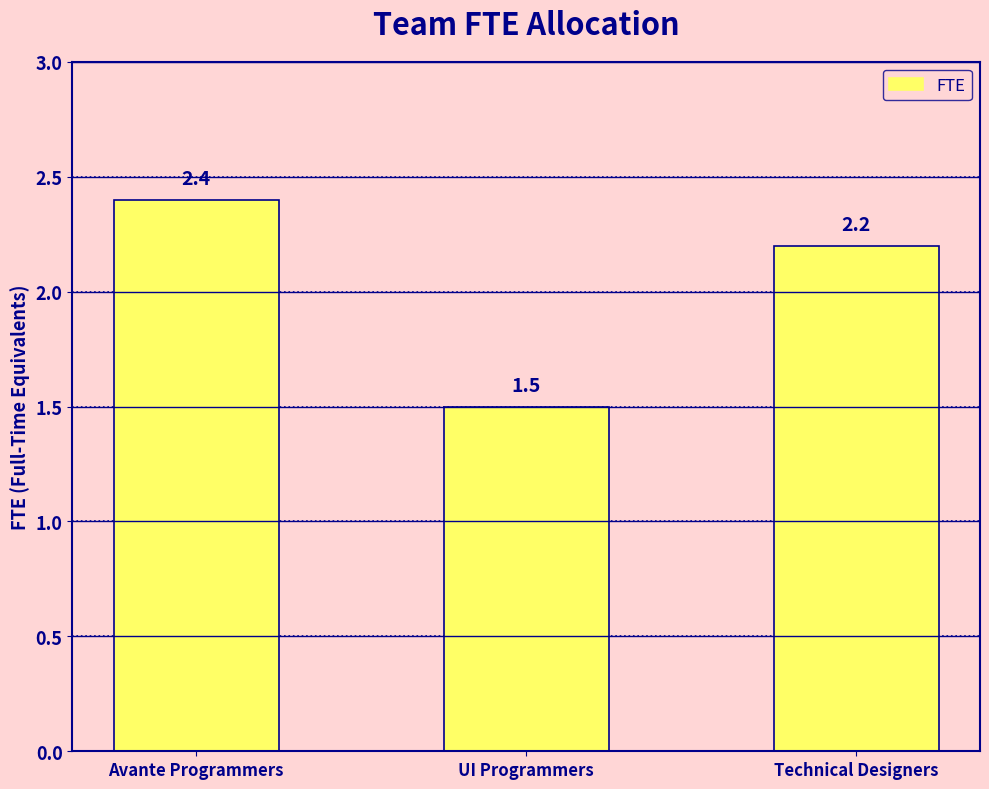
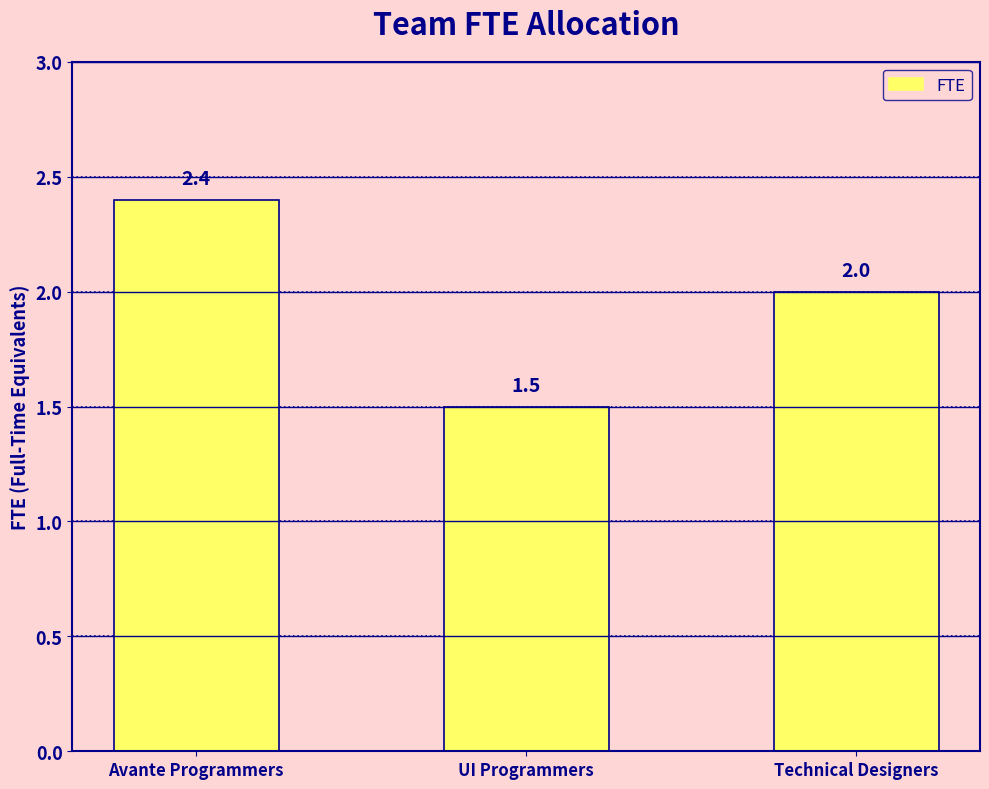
  {
    "Avante Programmers": 2.4,
    "UI Programmers": 1.5,
-   "Technical Designers": 2.2
+   "Technical Designers": 2.0
  }
